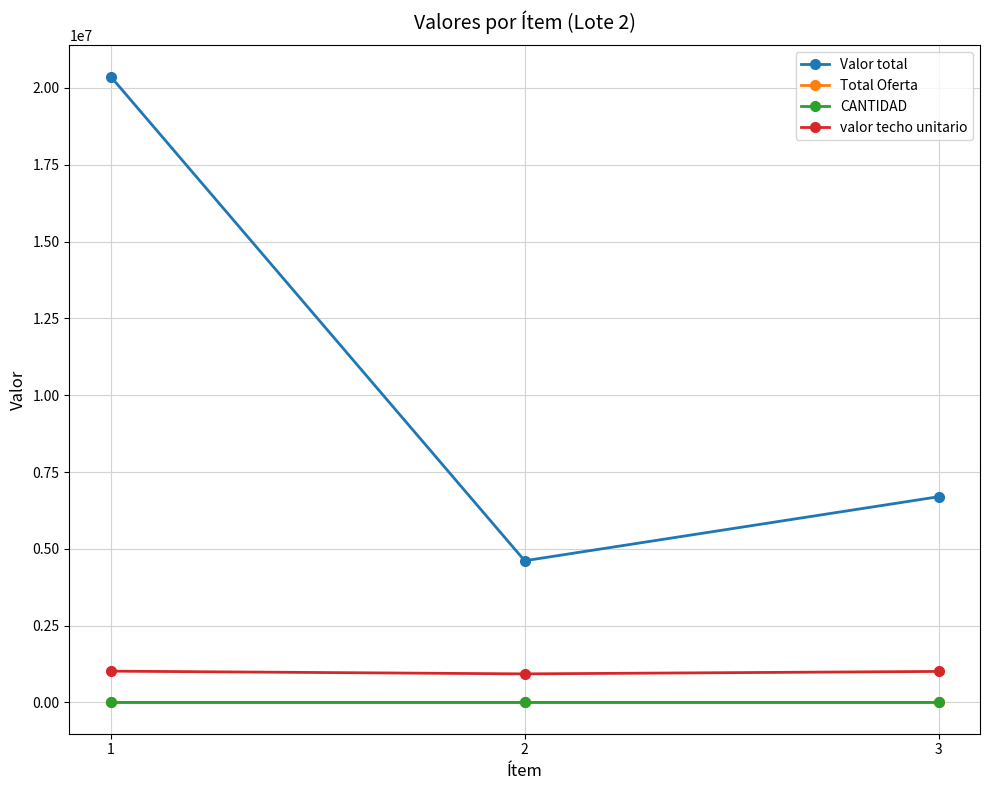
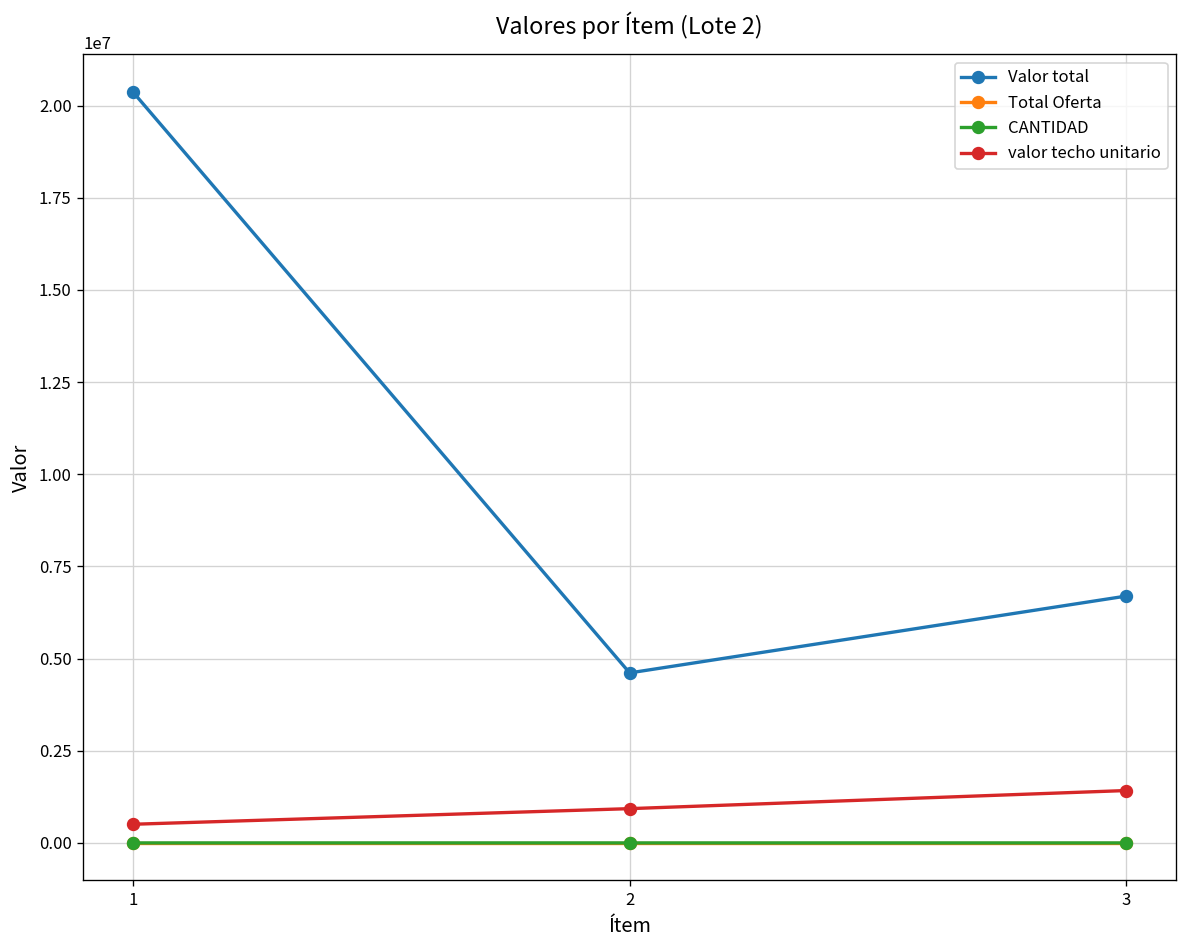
  {
    "Valor total": {
      "1": 20400000,
      "2": 4600000,
      "3": 6700000
    },
    "CANTIDAD": {
      "1": 0,
      "2": 0,
      "3": 0
    },
    "valor techo unitario": {
-     "1": 1000000,
+     "1": 500000,
      "2": 900000,
-     "3": 1000000
+     "3": 1400000
    }
  }
